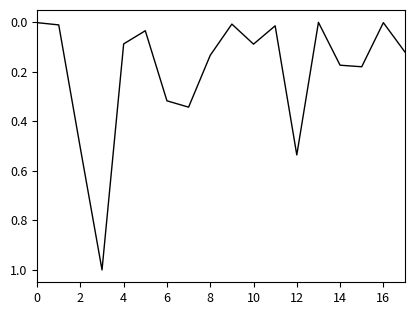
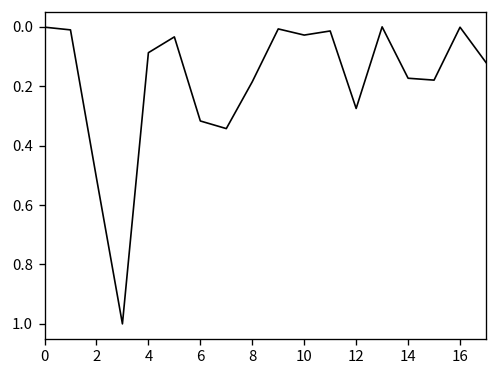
  {
    "0": 0.00,
    "2": 0.51,
    "4": 0.09,
    "6": 0.32,
-   "8": 0.13,
-   "10": 0.09,
-   "12": 0.54,
+   "8": 0.18,
+   "10": 0.03,
+   "12": 0.27,
    "14": 0.17,
    "16": 0.00
  }
